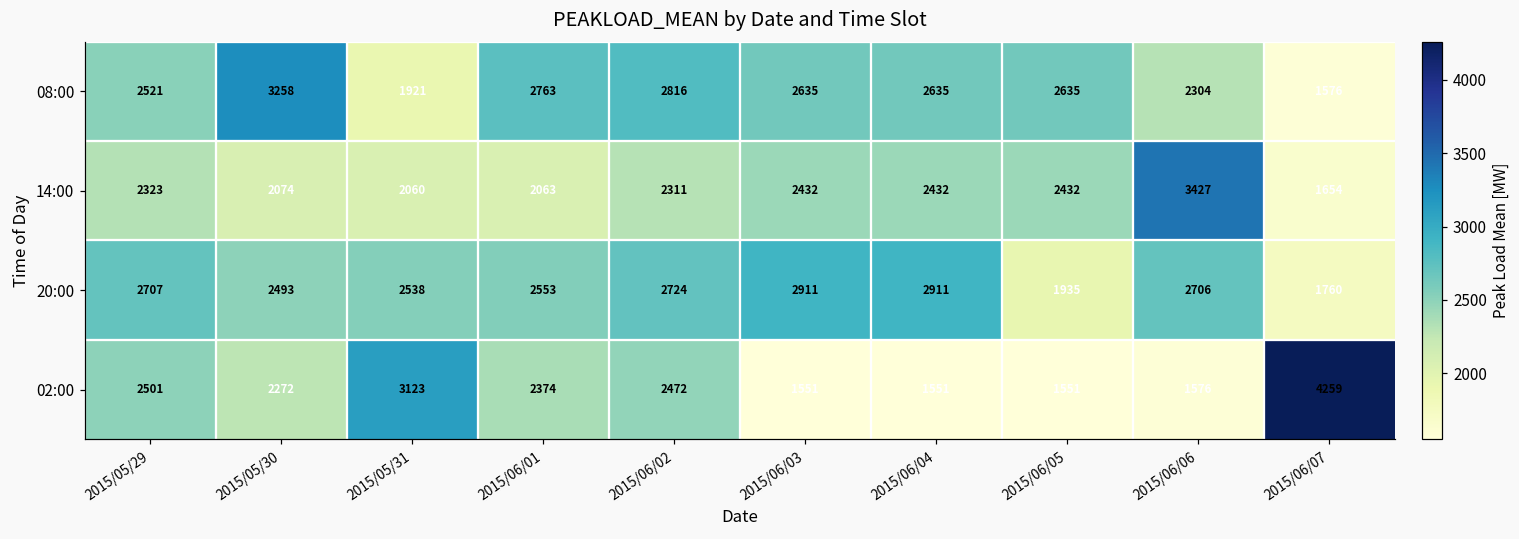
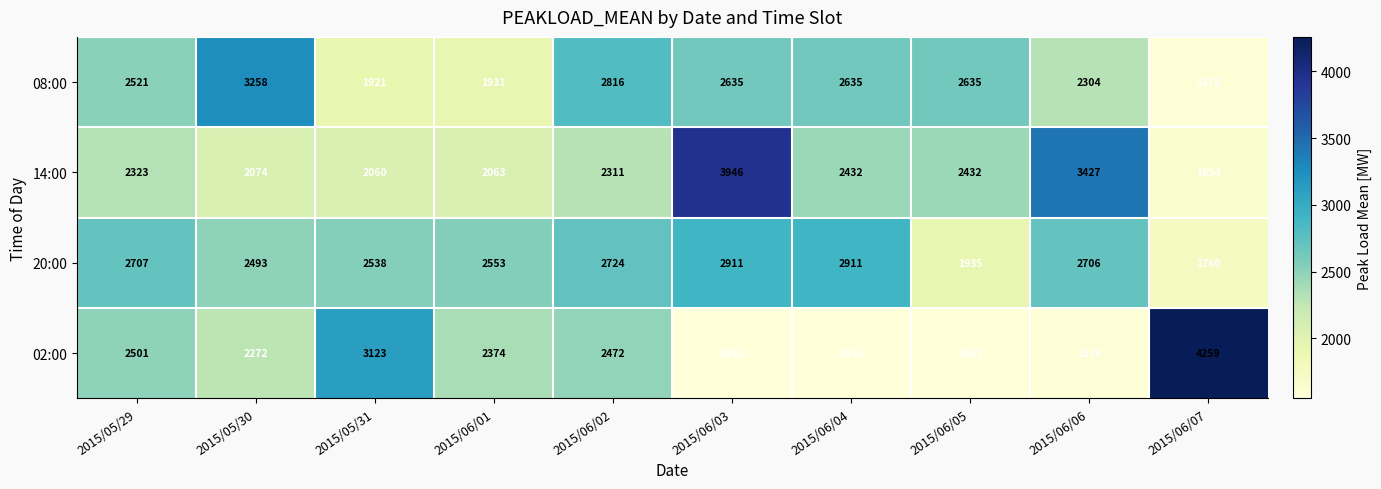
  {
    "08:00": {
      "2015/05/29": 2521,
      "2015/05/30": 3258,
      "2015/05/31": 1921,
-     "2015/06/01": 2763,
+     "2015/06/01": 1931,
      "2015/06/02": 2816,
      "2015/06/03": 2635,
      "2015/06/04": 2635,
      "2015/06/05": 2635,
      "2015/06/06": 2304
    },
    "14:00": {
      "2015/05/29": 2323,
      "2015/05/30": 2074,
      "2015/05/31": 2060,
      "2015/06/01": 2063,
      "2015/06/02": 2311,
-     "2015/06/03": 2432,
+     "2015/06/03": 3946,
      "2015/06/04": 2432,
      "2015/06/05": 2432,
      "2015/06/06": 3427,
      "2015/06/07": 1654
    },
    "20:00": {
      "2015/05/29": 2707,
      "2015/05/30": 2493,
      "2015/05/31": 2538,
      "2015/06/01": 2553,
      "2015/06/02": 2724,
      "2015/06/03": 2911,
      "2015/06/04": 2911,
      "2015/06/05": 1935,
      "2015/06/06": 2706,
      "2015/06/07": 1760
    },
    "02:00": {
      "2015/05/29": 2501,
      "2015/05/30": 2272,
      "2015/05/31": 3123,
      "2015/06/01": 2374,
      "2015/06/02": 2472,
      "2015/06/07": 4259
    }
  }
